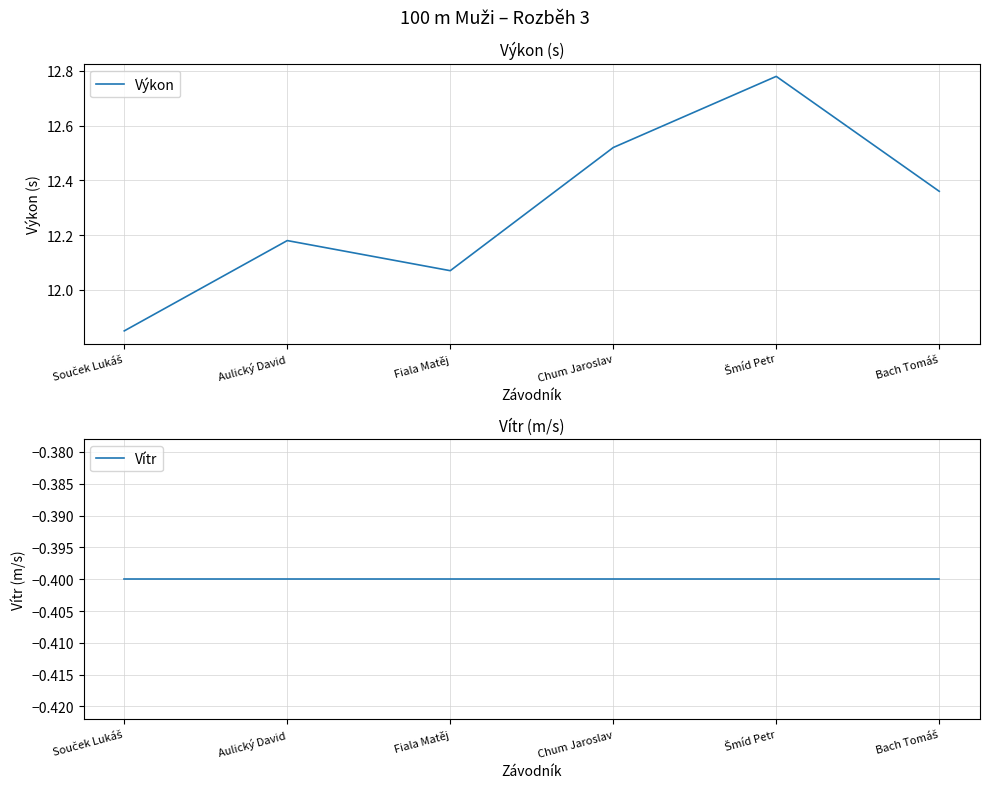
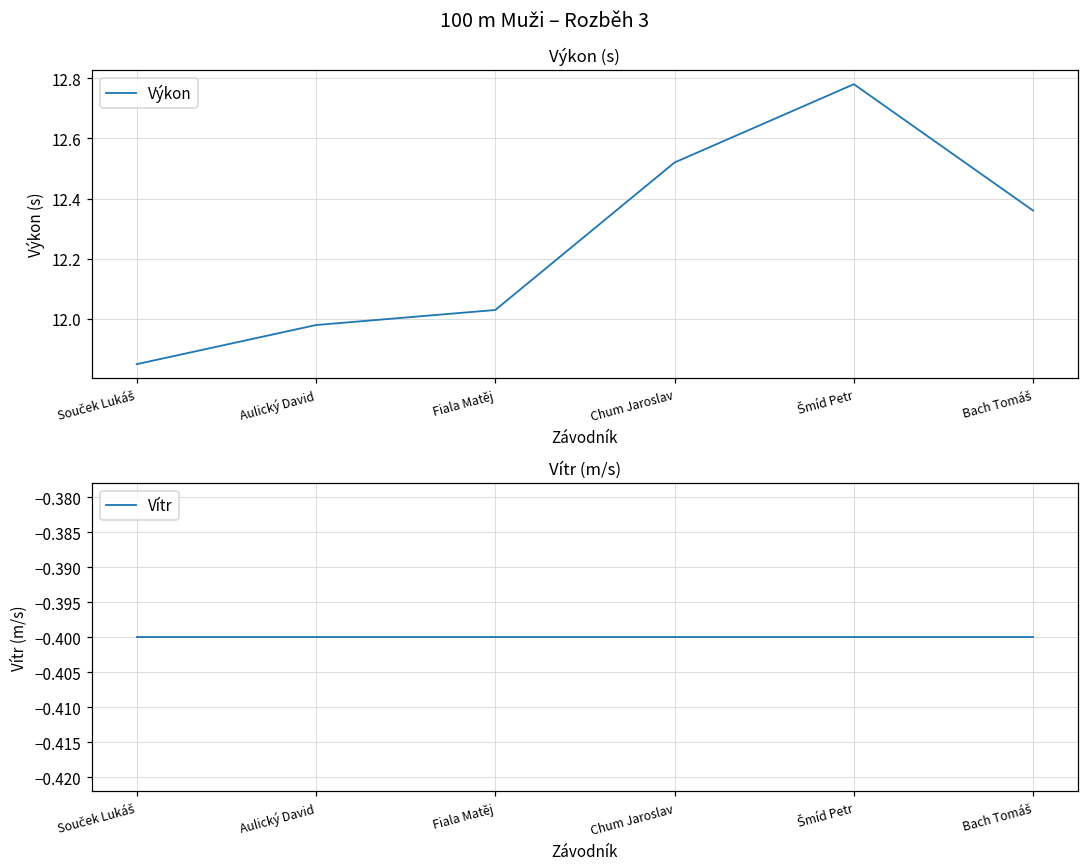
  {
    "Výkon (s)": {
      "Souček Lukáš": 11.85,
-     "Aulický David": 12.18,
-     "Fiala Matěj": 12.07,
+     "Aulický David": 11.98,
+     "Fiala Matěj": 12.03,
      "Chum Jaroslav": 12.52,
      "Šmíd Petr": 12.78,
      "Bach Tomáš": 12.36
    },
    "Vítr (m/s)": {
      "Souček Lukáš": -0.400,
      "Aulický David": -0.400,
      "Fiala Matěj": -0.400,
      "Chum Jaroslav": -0.400,
      "Šmíd Petr": -0.400,
      "Bach Tomáš": -0.400
    }
  }
